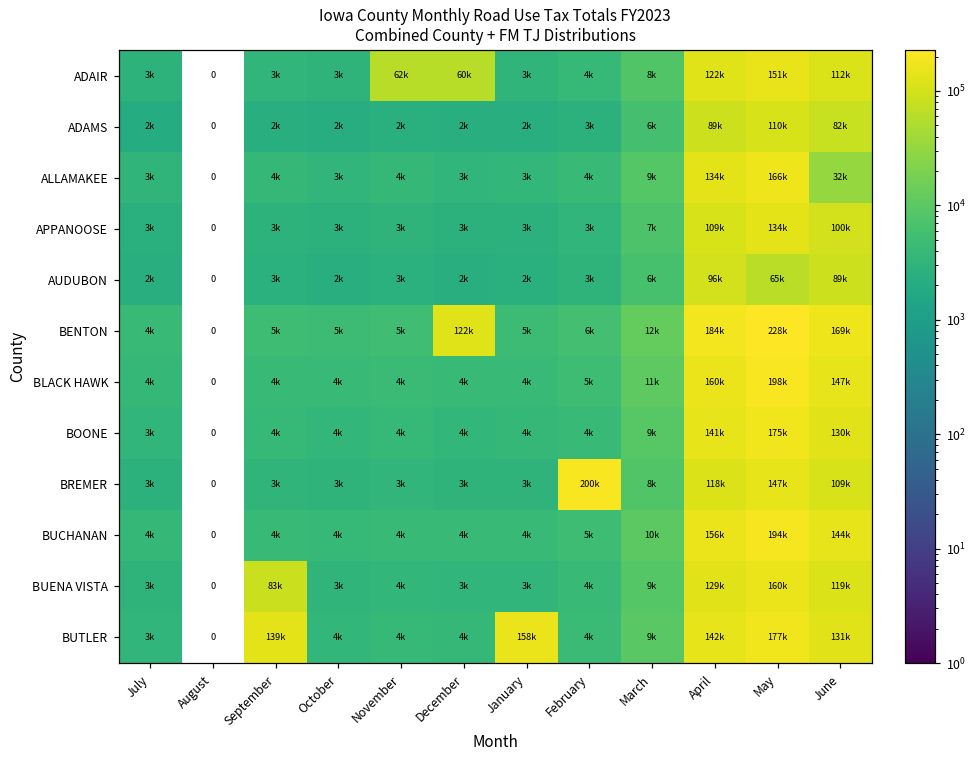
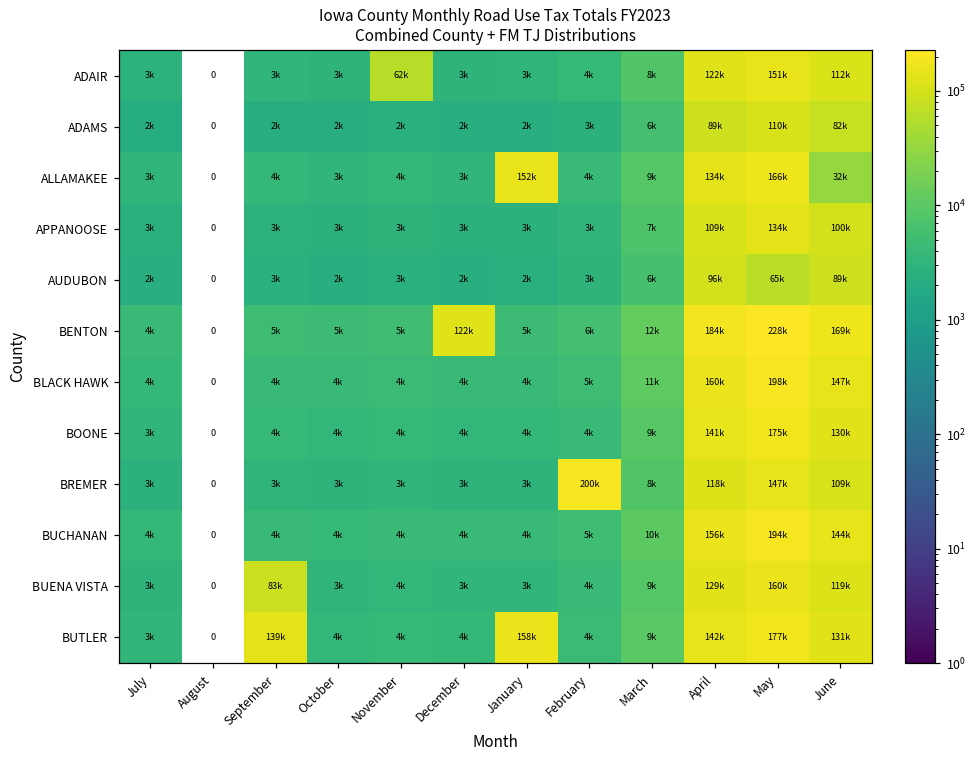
  {
    "ADAIR": {
      "July": "3k",
      "August": "0",
      "September": "3k",
      "October": "3k",
      "November": "62k",
-     "December": "60k",
+     "December": "3k",
      "January": "3k",
      "February": "4k",
      "March": "8k",
      "April": "122k",
      "May": "151k",
      "June": "112k"
    },
    "ADAMS": {
      "July": "2k",
      "August": "0",
      "September": "2k",
      "October": "2k",
      "November": "2k",
      "December": "2k",
      "January": "2k",
      "February": "3k",
      "March": "6k",
      "April": "89k",
      "May": "110k",
      "June": "82k"
    },
    "ALLAMAKEE": {
      "July": "3k",
      "August": "0",
      "September": "4k",
      "October": "3k",
      "November": "4k",
      "December": "3k",
-     "January": "3k",
+     "January": "152k",
      "February": "4k",
      "March": "9k",
      "April": "134k",
      "May": "166k",
      "June": "32k"
    },
    "APPANOOSE": {
      "July": "3k",
      "August": "0",
      "September": "3k",
      "October": "3k",
      "November": "3k",
      "December": "3k",
      "January": "3k",
      "February": "3k",
      "March": "7k",
      "April": "109k",
      "May": "134k",
      "June": "100k"
    },
    "AUDUBON": {
      "July": "2k",
      "August": "0",
      "September": "3k",
      "October": "2k",
      "November": "3k",
      "December": "2k",
      "January": "2k",
      "February": "3k",
      "March": "6k",
      "April": "96k",
      "May": "65k",
      "June": "89k"
    },
    "BENTON": {
      "July": "4k",
      "August": "0",
      "September": "5k",
      "October": "5k",
      "November": "5k",
      "December": "122k",
      "January": "5k",
      "February": "6k",
      "March": "12k",
      "April": "184k",
      "May": "228k",
      "June": "169k"
    },
    "BLACK HAWK": {
      "July": "4k",
      "August": "0",
      "September": "4k",
      "October": "4k",
      "November": "4k",
      "December": "4k",
      "January": "4k",
      "February": "5k",
      "March": "11k",
      "April": "160k",
      "May": "198k",
      "June": "147k"
    },
    "BOONE": {
      "July": "3k",
      "August": "0",
      "September": "4k",
      "October": "4k",
      "November": "4k",
      "December": "4k",
      "January": "4k",
      "February": "4k",
      "March": "9k",
      "April": "141k",
      "May": "175k",
      "June": "130k"
    },
    "BREMER": {
      "July": "3k",
      "August": "0",
      "September": "3k",
      "October": "3k",
      "November": "3k",
      "December": "3k",
      "January": "3k",
      "February": "200k",
      "March": "8k",
      "April": "118k",
      "May": "147k",
      "June": "109k"
    },
    "BUCHANAN": {
      "July": "4k",
      "August": "0",
      "September": "4k",
      "October": "4k",
      "November": "4k",
      "December": "4k",
      "January": "4k",
      "February": "5k",
      "March": "10k",
      "April": "156k",
      "May": "194k",
      "June": "144k"
    },
    "BUENA VISTA": {
      "July": "3k",
      "August": "0",
      "September": "83k",
      "October": "3k",
      "November": "4k",
      "December": "3k",
      "January": "3k",
      "February": "4k",
      "March": "9k",
      "April": "129k",
      "May": "160k",
      "June": "119k"
    },
    "BUTLER": {
      "July": "3k",
      "August": "0",
      "September": "139k",
      "October": "4k",
      "November": "4k",
      "December": "4k",
      "January": "158k",
      "February": "4k",
      "March": "9k",
      "April": "142k",
      "May": "177k",
      "June": "131k"
    }
  }
